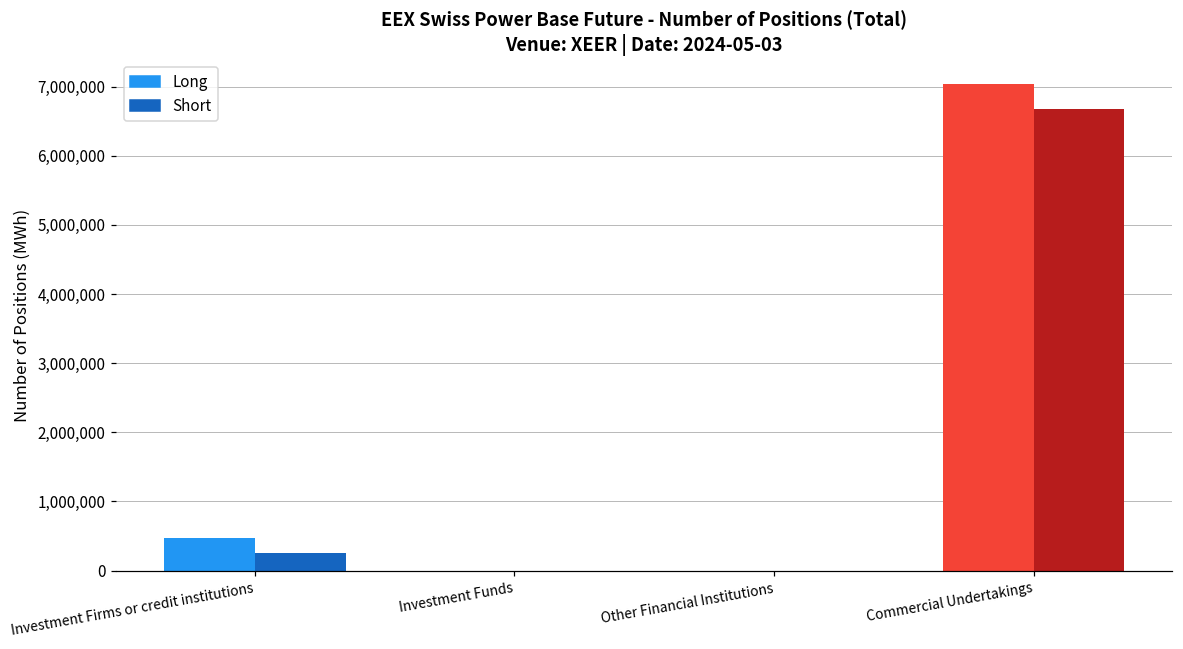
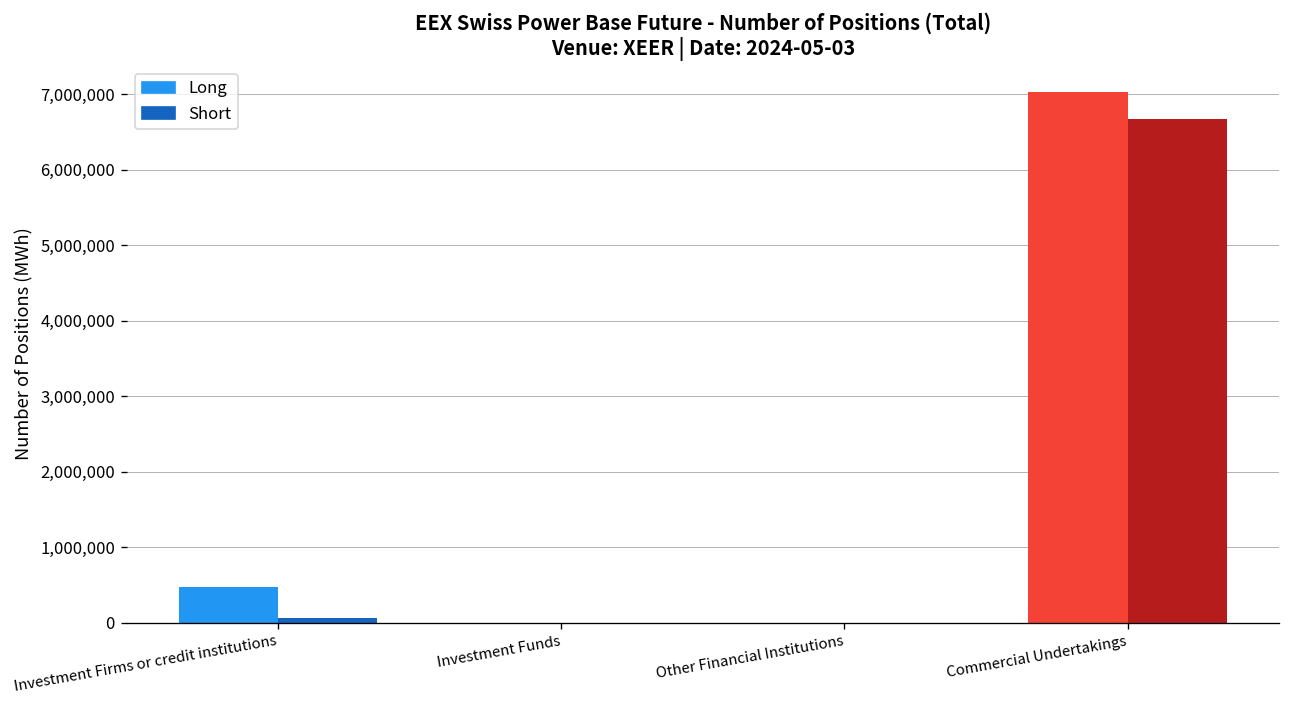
  {
    "Long": {
      "Investment Firms or credit institutions": "500,000",
      "Investment Funds": "0",
      "Other Financial Institutions": "0",
      "Commercial Undertakings": "7,000,000"
    },
    "Short": {
-     "Investment Firms or credit institutions": "200,000",
+     "Investment Firms or credit institutions": "100,000",
      "Investment Funds": "0",
      "Other Financial Institutions": "0",
      "Commercial Undertakings": "6,700,000"
    }
  }
